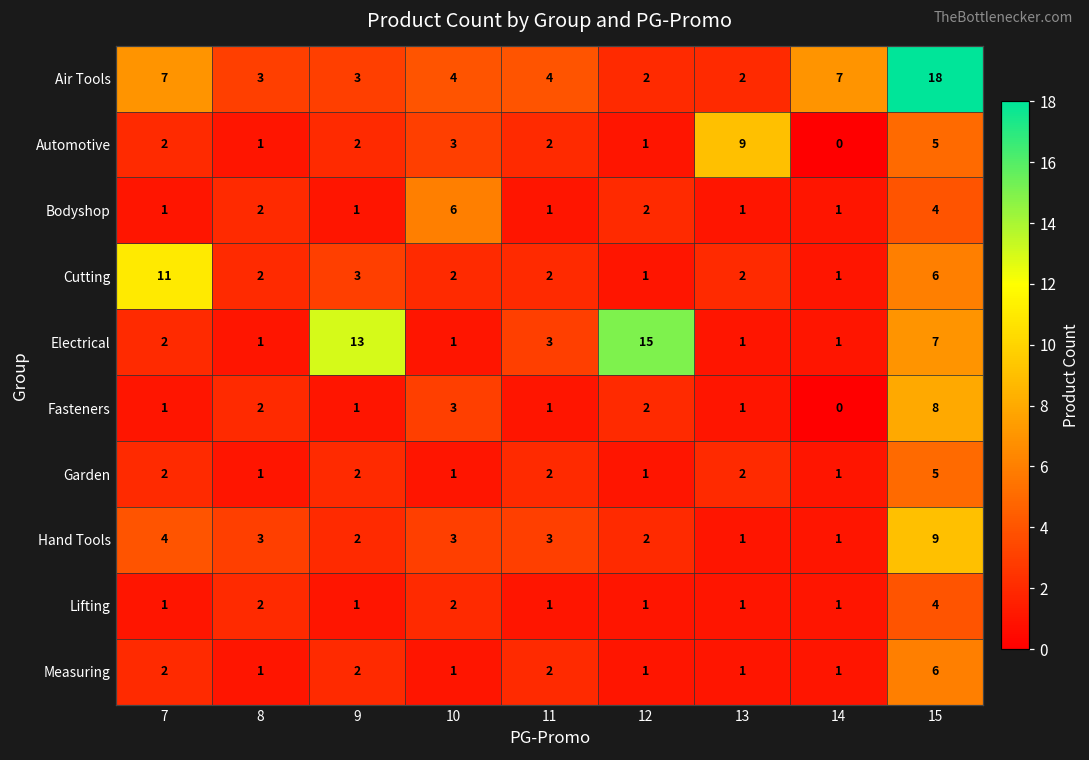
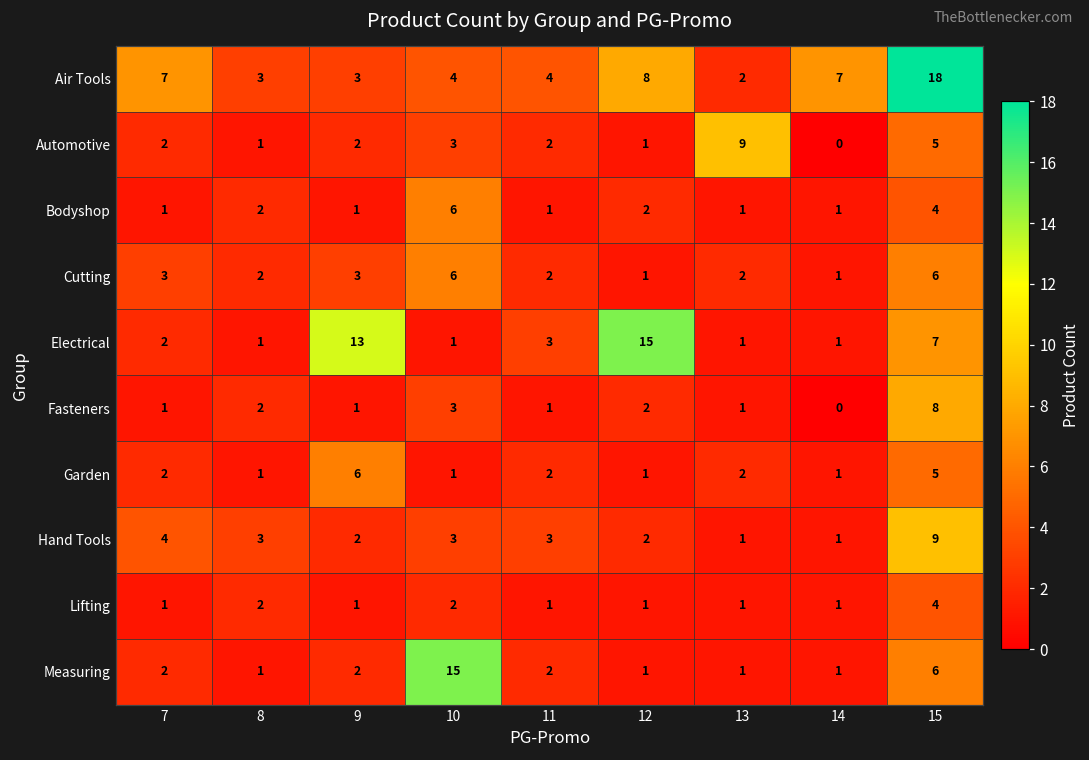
  {
    "Air Tools": {
      "7": 7,
      "8": 3,
      "9": 3,
      "10": 4,
      "11": 4,
-     "12": 2,
+     "12": 8,
      "13": 2,
      "14": 7,
      "15": 18
    },
    "Automotive": {
      "7": 2,
      "8": 1,
      "9": 2,
      "10": 3,
      "11": 2,
      "12": 1,
      "13": 9,
      "14": 0,
      "15": 5
    },
    "Bodyshop": {
      "7": 1,
      "8": 2,
      "9": 1,
      "10": 6,
      "11": 1,
      "12": 2,
      "13": 1,
      "14": 1,
      "15": 4
    },
    "Cutting": {
-     "7": 11,
+     "7": 3,
      "8": 2,
      "9": 3,
-     "10": 2,
+     "10": 6,
      "11": 2,
      "12": 1,
      "13": 2,
      "14": 1,
      "15": 6
    },
    "Electrical": {
      "7": 2,
      "8": 1,
      "9": 13,
      "10": 1,
      "11": 3,
      "12": 15,
      "13": 1,
      "14": 1,
      "15": 7
    },
    "Fasteners": {
      "7": 1,
      "8": 2,
      "9": 1,
      "10": 3,
      "11": 1,
      "12": 2,
      "13": 1,
      "14": 0,
      "15": 8
    },
    "Garden": {
      "7": 2,
      "8": 1,
-     "9": 2,
+     "9": 6,
      "10": 1,
      "11": 2,
      "12": 1,
      "13": 2,
      "14": 1,
      "15": 5
    },
    "Hand Tools": {
      "7": 4,
      "8": 3,
      "9": 2,
      "10": 3,
      "11": 3,
      "12": 2,
      "13": 1,
      "14": 1,
      "15": 9
    },
    "Lifting": {
      "7": 1,
      "8": 2,
      "9": 1,
      "10": 2,
      "11": 1,
      "12": 1,
      "13": 1,
      "14": 1,
      "15": 4
    },
    "Measuring": {
      "7": 2,
      "8": 1,
      "9": 2,
-     "10": 1,
+     "10": 15,
      "11": 2,
      "12": 1,
      "13": 1,
      "14": 1,
      "15": 6
    }
  }
